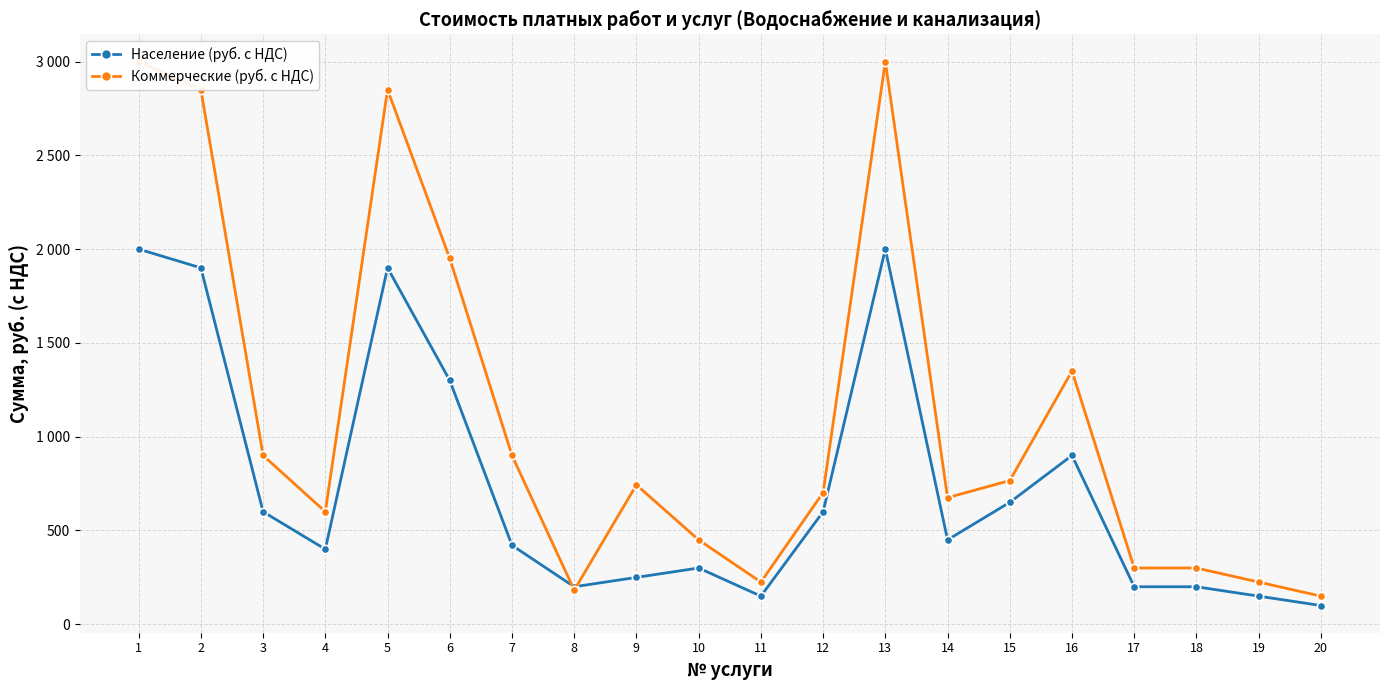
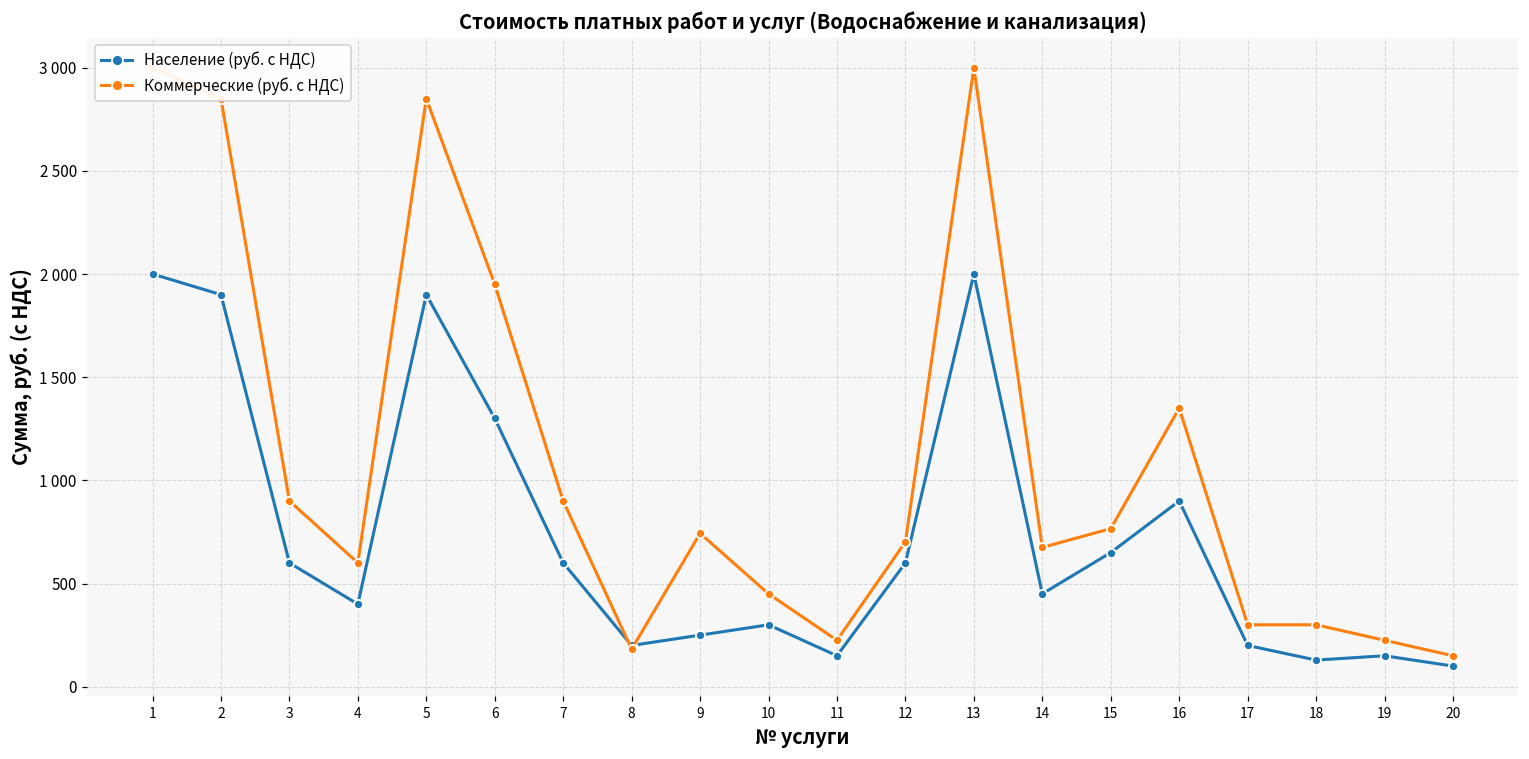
  {
    "Население (руб. с НДС)": {
      "1": 2000,
      "2": 1900,
      "3": 600,
      "4": 400,
      "5": 1900,
      "6": 1300,
-     "7": 420,
+     "7": 600,
      "8": 200,
      "9": 250,
      "10": 300,
      "11": 150,
      "12": 600,
      "13": 2000,
      "14": 450,
      "15": 650,
      "16": 900,
      "17": 200,
-     "18": 200,
+     "18": 130,
      "19": 150,
      "20": 100
    },
    "Коммерческие (руб. с НДС)": {
      "3": 900,
      "4": 600,
      "5": 2850,
      "6": 1950,
      "7": 900,
      "8": 180,
      "9": 740,
      "10": 450,
      "11": 230,
      "12": 700,
      "13": 3000,
      "14": 680,
      "15": 770,
      "16": 1350,
      "17": 300,
      "18": 300,
      "19": 230,
      "20": 150
    }
  }
